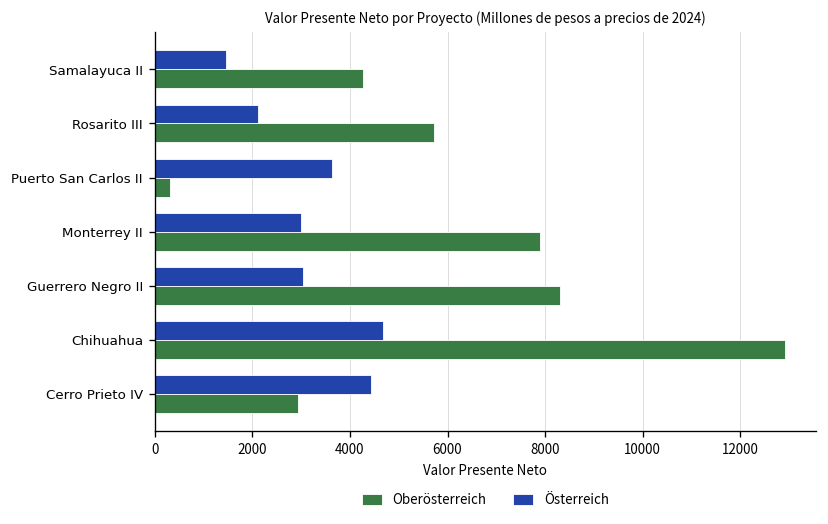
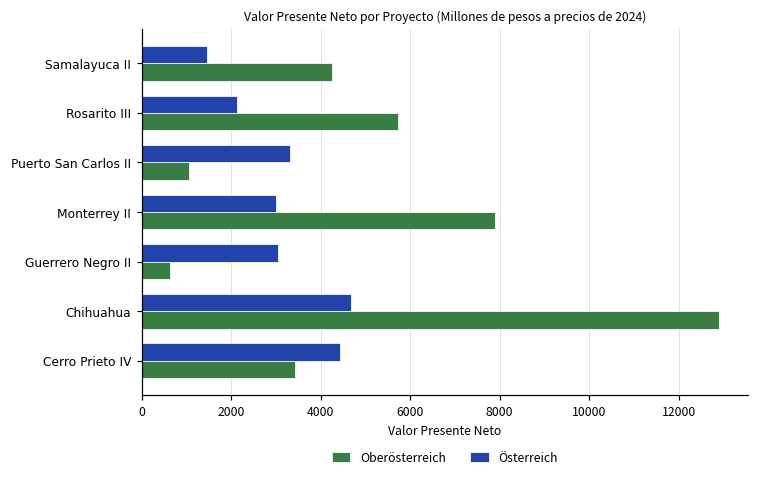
  {
    "Oberösterreich": {
      "Samalayuca II": 4300,
      "Rosarito III": 5700,
-     "Puerto San Carlos II": 300,
+     "Puerto San Carlos II": 1000,
      "Monterrey II": 7900,
-     "Guerrero Negro II": 8300,
+     "Guerrero Negro II": 600,
      "Chihuahua": 12900,
-     "Cerro Prieto IV": 2900
+     "Cerro Prieto IV": 3400
    },
    "Österreich": {
      "Samalayuca II": 1500,
      "Rosarito III": 2100,
-     "Puerto San Carlos II": 3600,
+     "Puerto San Carlos II": 3300,
      "Monterrey II": 3000,
      "Guerrero Negro II": 3000,
      "Chihuahua": 4700,
      "Cerro Prieto IV": 4400
    }
  }
